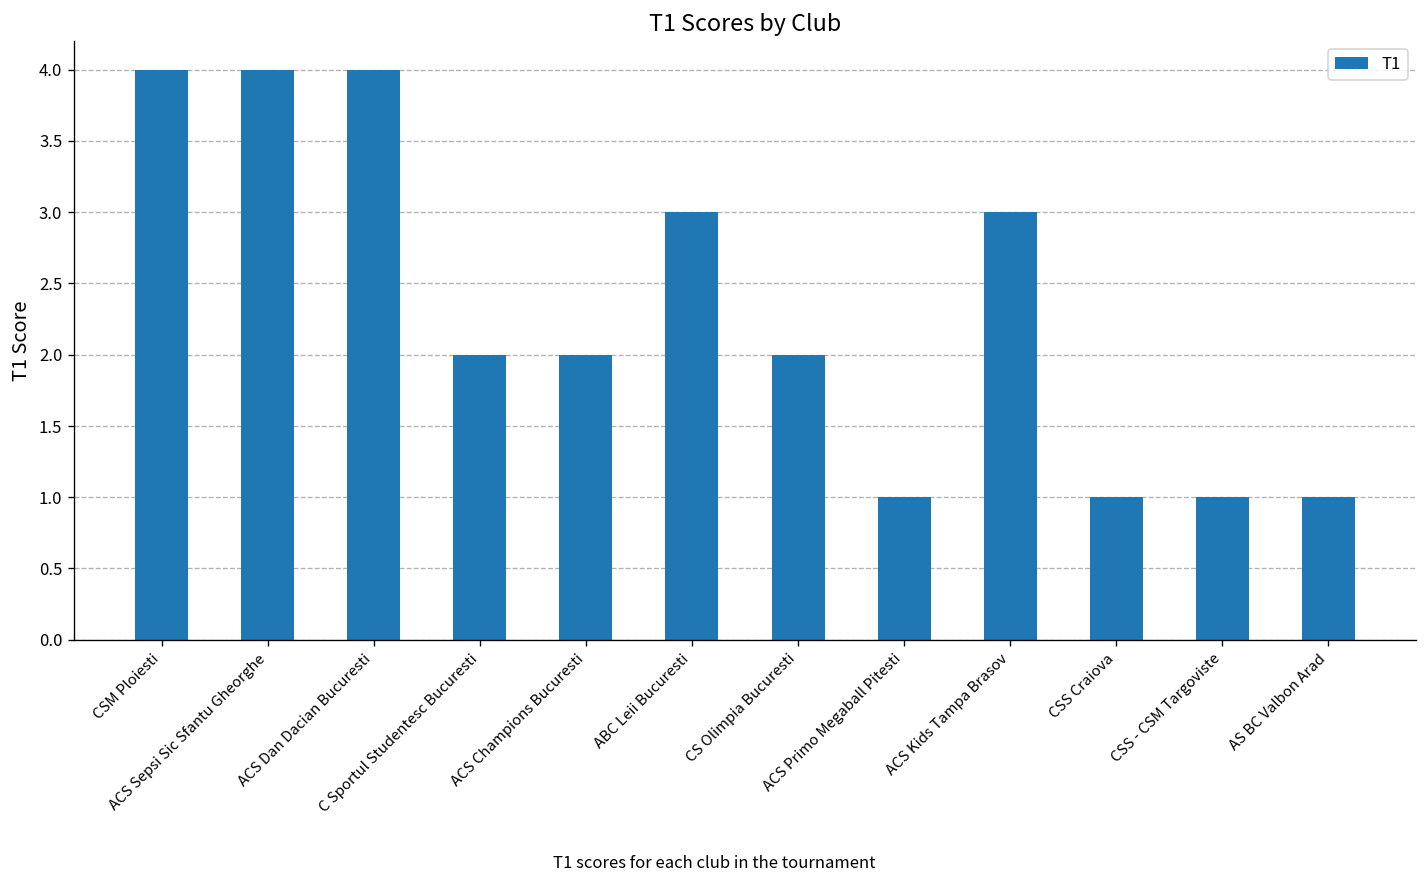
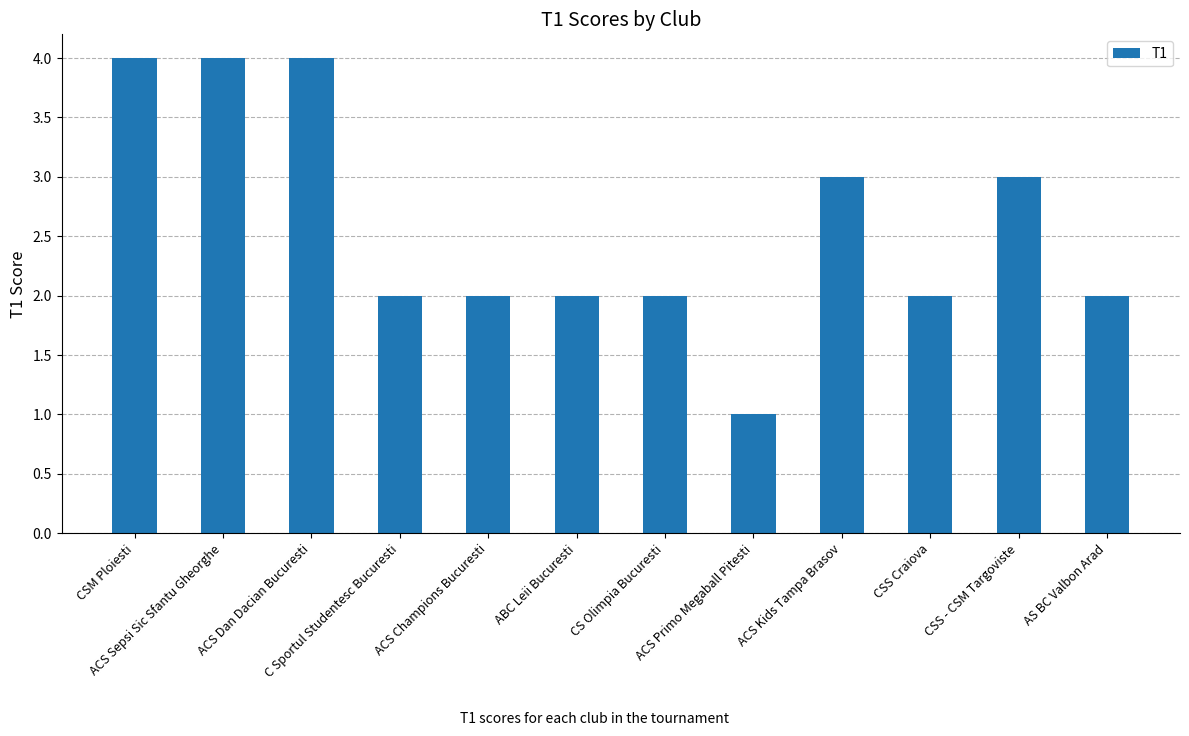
  {
    "CSM Ploiesti": 4,
    "ACS Sepsi Sic Sfantu Gheorghe": 4,
    "ACS Dan Dacian Bucuresti": 4,
    "C Sportul Studentesc Bucuresti": 2,
    "ACS Champions Bucuresti": 2,
-   "ABC Leii Bucuresti": 3,
+   "ABC Leii Bucuresti": 2,
    "CS Olimpia Bucuresti": 2,
    "ACS Primo Megaball Pitesti": 1,
    "ACS Kids Tampa Brasov": 3,
-   "CSS Craiova": 1,
-   "CSS - CSM Targoviste": 1,
-   "AS BC Valbon Arad": 1
+   "CSS Craiova": 2,
+   "CSS - CSM Targoviste": 3,
+   "AS BC Valbon Arad": 2
  }
